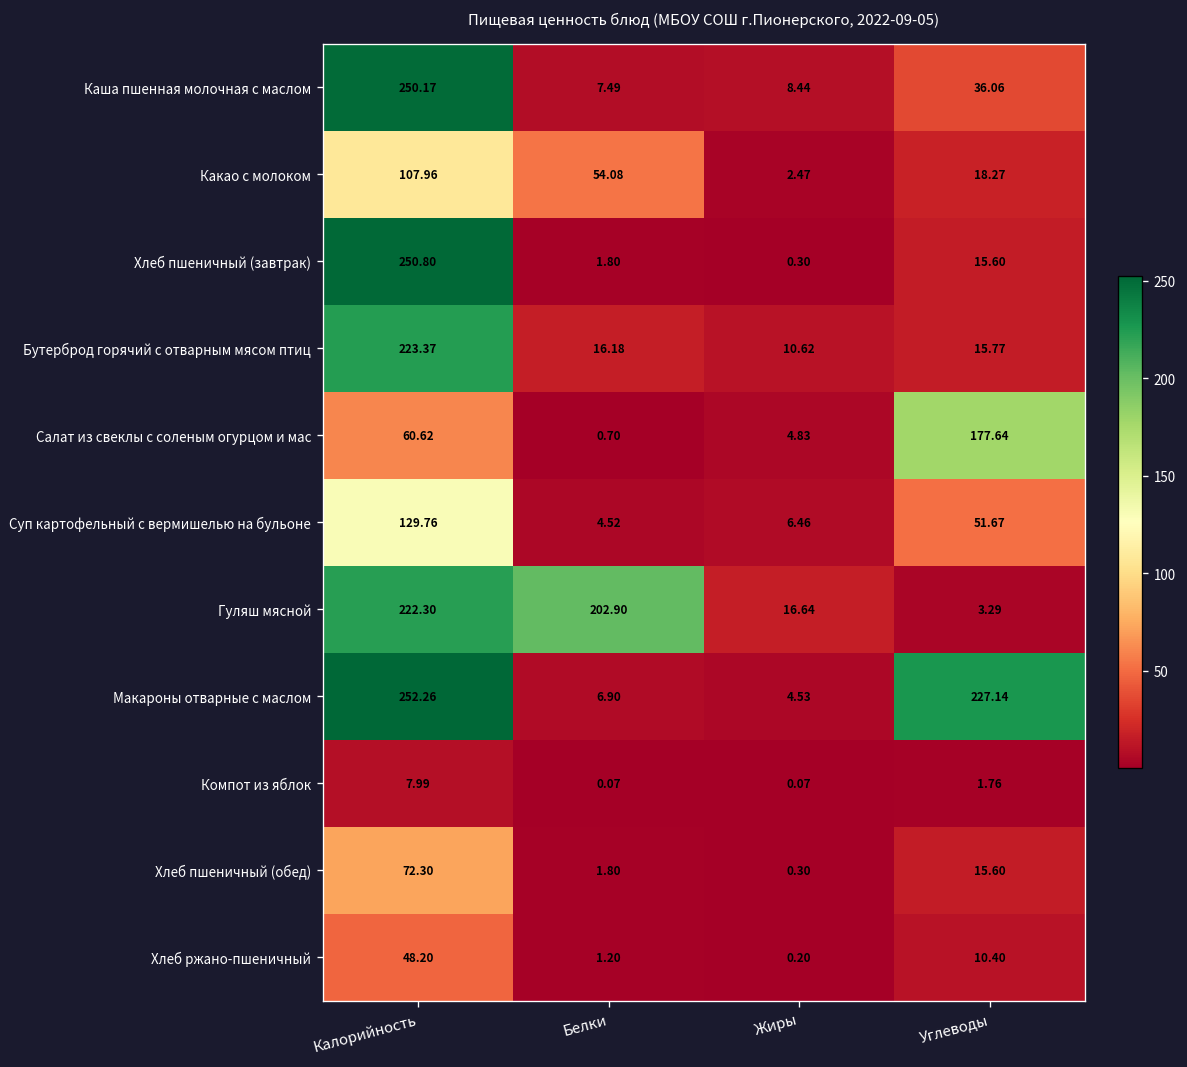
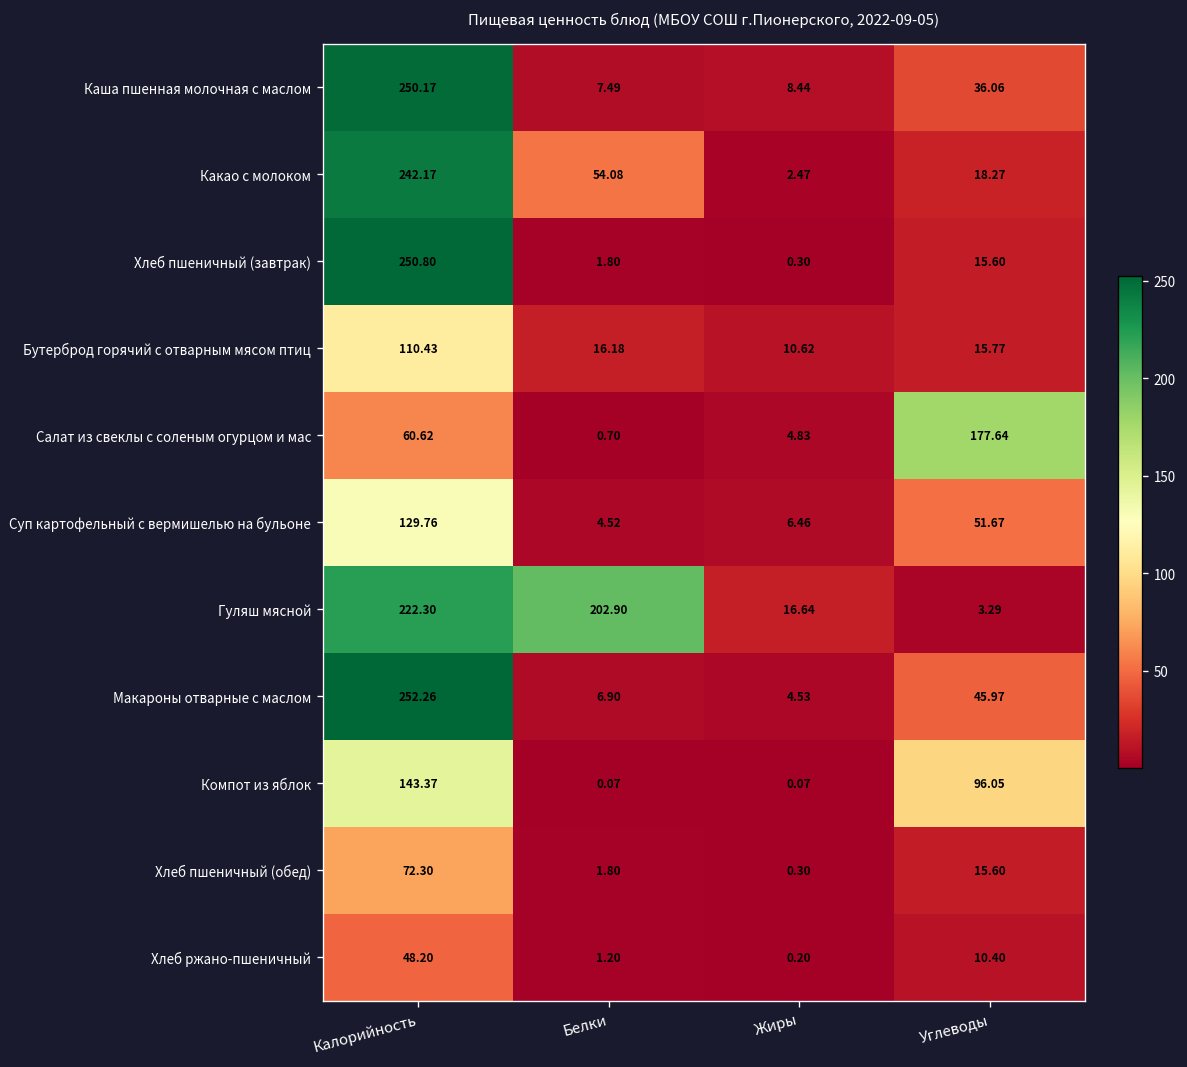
  {
    "Каша пшенная молочная с маслом": {
      "Калорийность": 250.17,
      "Белки": 7.49,
      "Жиры": 8.44,
      "Углеводы": 36.06
    },
    "Какао с молоком": {
-     "Калорийность": 107.96,
+     "Калорийность": 242.17,
      "Белки": 54.08,
      "Жиры": 2.47,
      "Углеводы": 18.27
    },
    "Хлеб пшеничный (завтрак)": {
      "Калорийность": 250.80,
      "Белки": 1.80,
      "Жиры": 0.30,
      "Углеводы": 15.60
    },
    "Бутерброд горячий с отварным мясом птиц": {
-     "Калорийность": 223.37,
+     "Калорийность": 110.43,
      "Белки": 16.18,
      "Жиры": 10.62,
      "Углеводы": 15.77
    },
    "Салат из свеклы с соленым огурцом и мас": {
      "Калорийность": 60.62,
      "Белки": 0.70,
      "Жиры": 4.83,
      "Углеводы": 177.64
    },
    "Суп картофельный с вермишелью на бульоне": {
      "Калорийность": 129.76,
      "Белки": 4.52,
      "Жиры": 6.46,
      "Углеводы": 51.67
    },
    "Гуляш мясной": {
      "Калорийность": 222.30,
      "Белки": 202.90,
      "Жиры": 16.64,
      "Углеводы": 3.29
    },
    "Макароны отварные с маслом": {
      "Калорийность": 252.26,
      "Белки": 6.90,
      "Жиры": 4.53,
-     "Углеводы": 227.14
+     "Углеводы": 45.97
    },
    "Компот из яблок": {
-     "Калорийность": 7.99,
+     "Калорийность": 143.37,
      "Белки": 0.07,
      "Жиры": 0.07,
-     "Углеводы": 1.76
+     "Углеводы": 96.05
    },
    "Хлеб пшеничный (обед)": {
      "Калорийность": 72.30,
      "Белки": 1.80,
      "Жиры": 0.30,
      "Углеводы": 15.60
    },
    "Хлеб ржано-пшеничный": {
      "Калорийность": 48.20,
      "Белки": 1.20,
      "Жиры": 0.20,
      "Углеводы": 10.40
    }
  }
